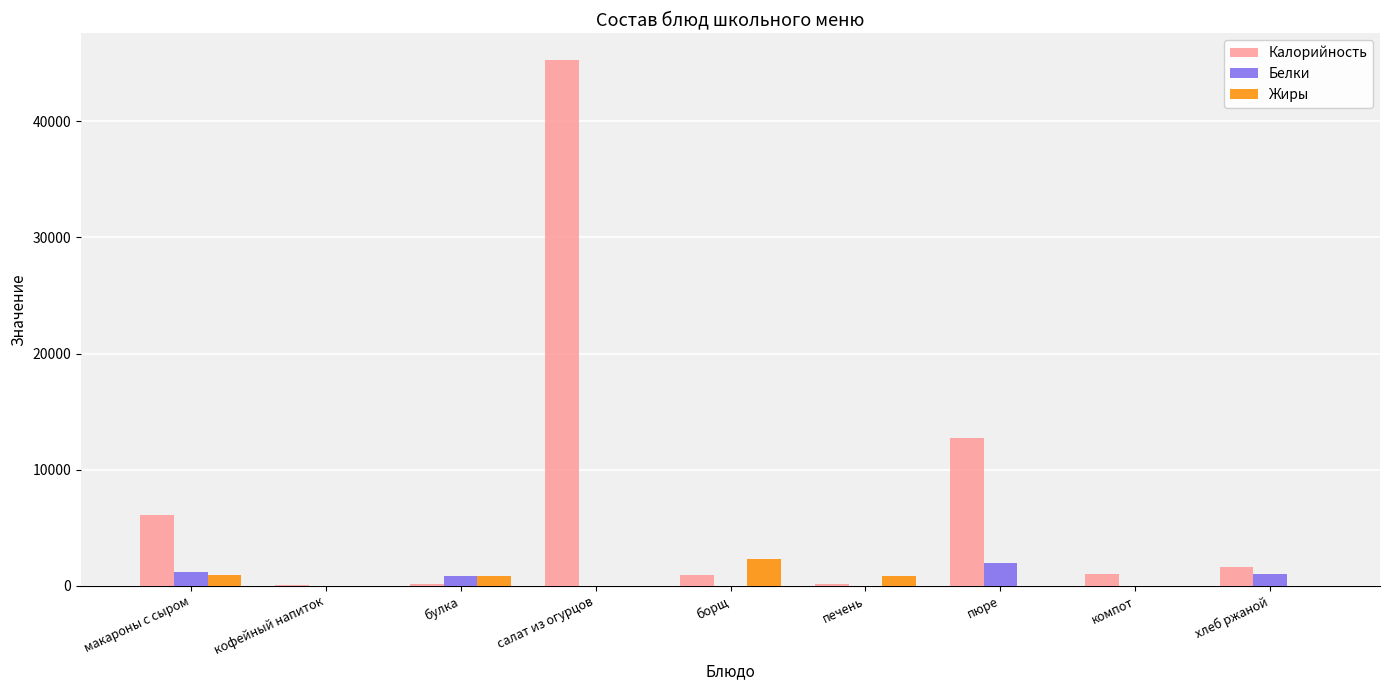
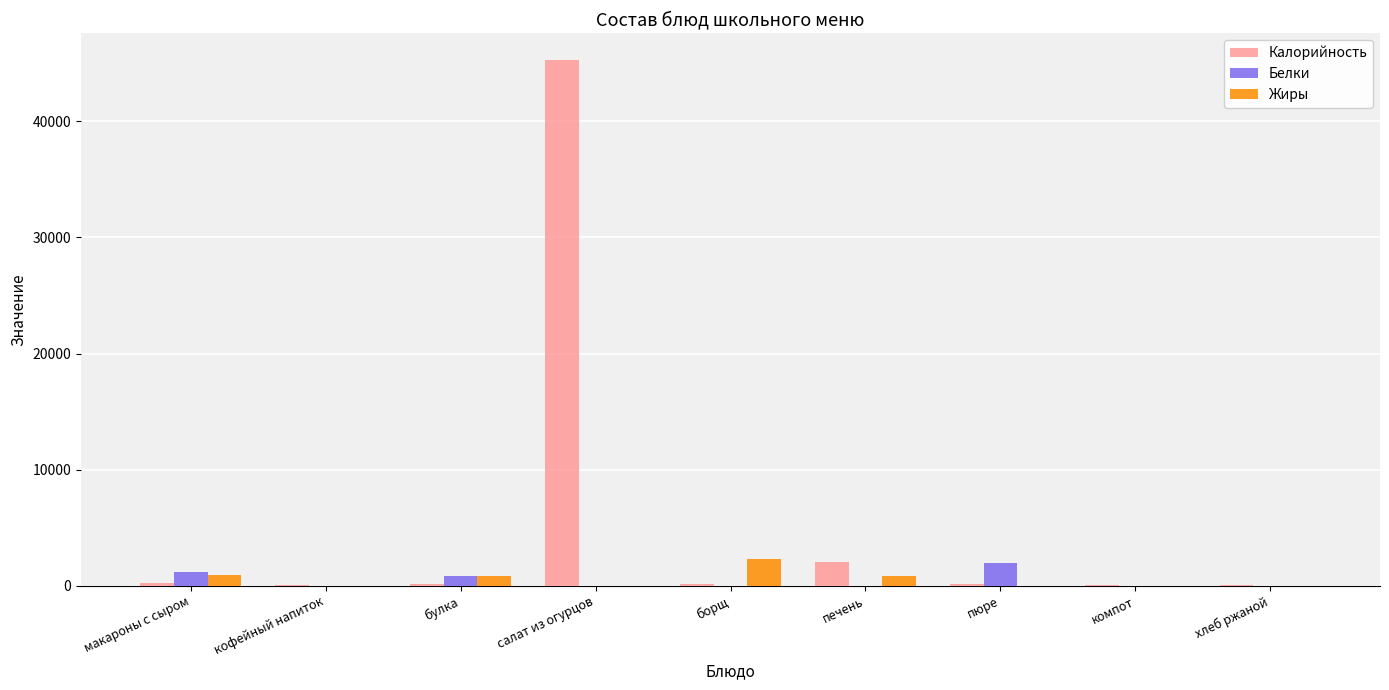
  {
    "Калорийность": {
-     "макароны с сыром": 6100,
+     "макароны с сыром": 300,
      "салат из огурцов": 45300,
-     "борщ": 900,
-     "печень": 100,
-     "пюре": 12700,
-     "компот": 1000,
-     "хлеб ржаной": 1700
+     "борщ": 200,
+     "печень": 2100,
+     "пюре": 200,
+     "компот": 100,
+     "хлеб ржаной": 100
    },
    "Белки": {
      "макароны с сыром": 1200,
      "булка": 900,
      "пюре": 1900,
-     "хлеб ржаной": 1000
+     "хлеб ржаной": 0
    },
    "Жиры": {
      "макароны с сыром": 1000,
      "кофейный напиток": 0,
      "булка": 900,
      "борщ": 2300,
      "печень": 900
    }
  }
